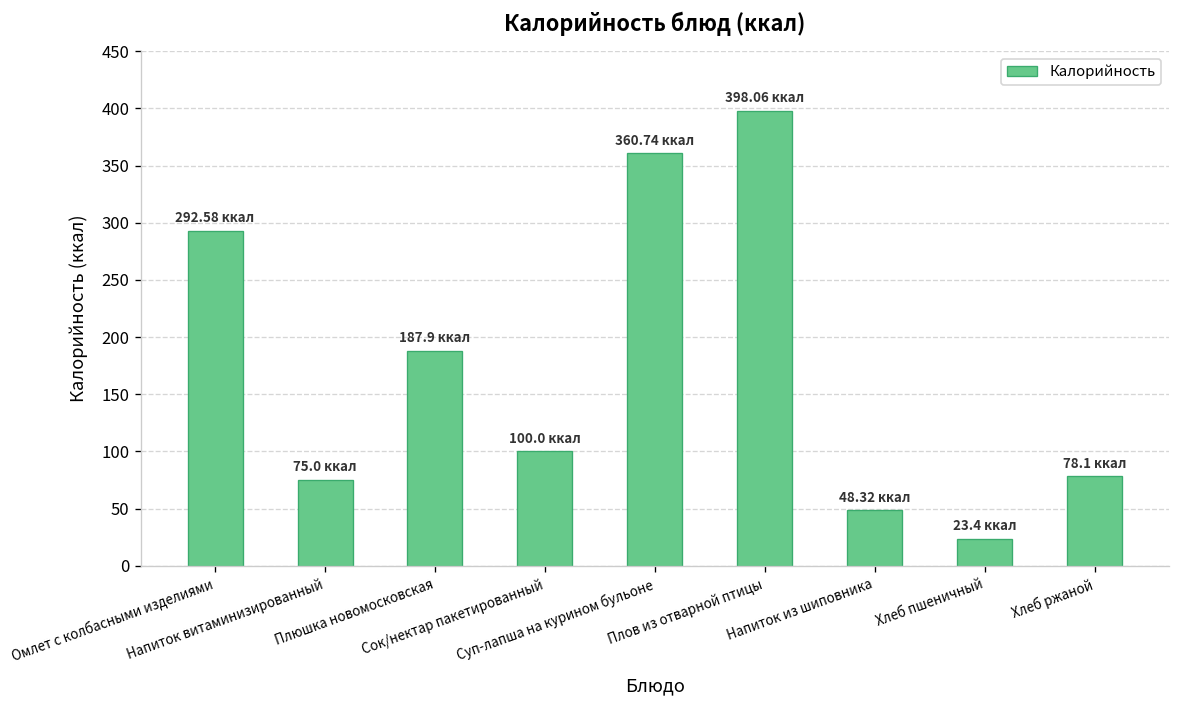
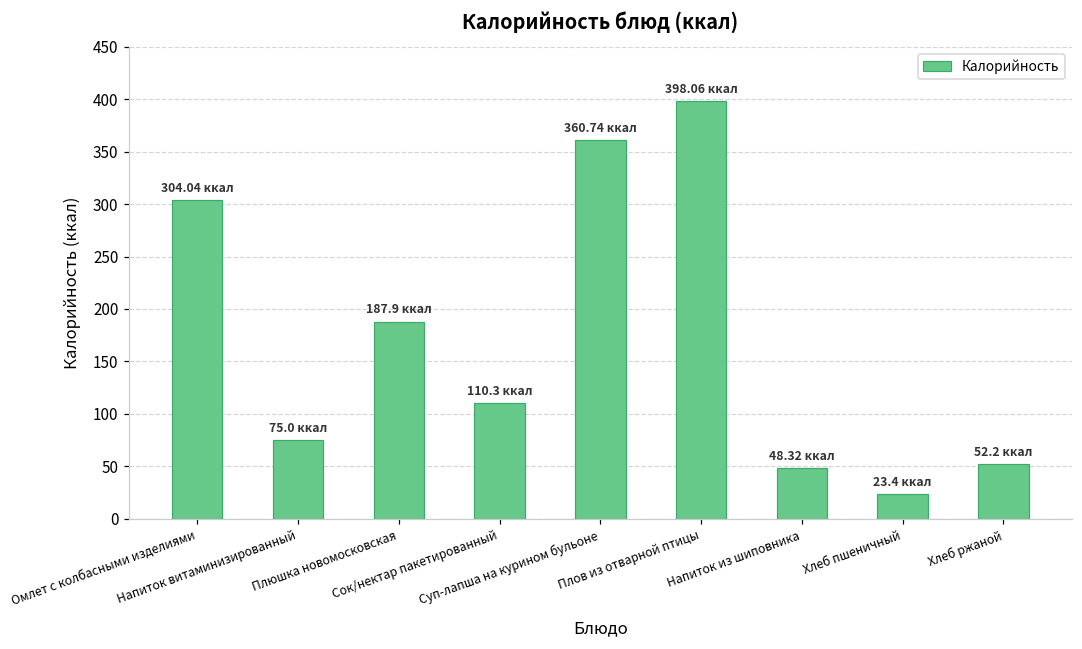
  {
-   "Омлет с колбасными изделиями": 292.58,
+   "Омлет с колбасными изделиями": 304.04,
    "Напиток витаминизированный": 75.0,
    "Плюшка новомосковская": 187.9,
-   "Сок/нектар пакетированный": 100.0,
+   "Сок/нектар пакетированный": 110.3,
    "Суп-лапша на курином бульоне": 360.74,
    "Плов из отварной птицы": 398.06,
    "Напиток из шиповника": 48.32,
    "Хлеб пшеничный": 23.4,
-   "Хлеб ржаной": 78.1
+   "Хлеб ржаной": 52.2
  }
